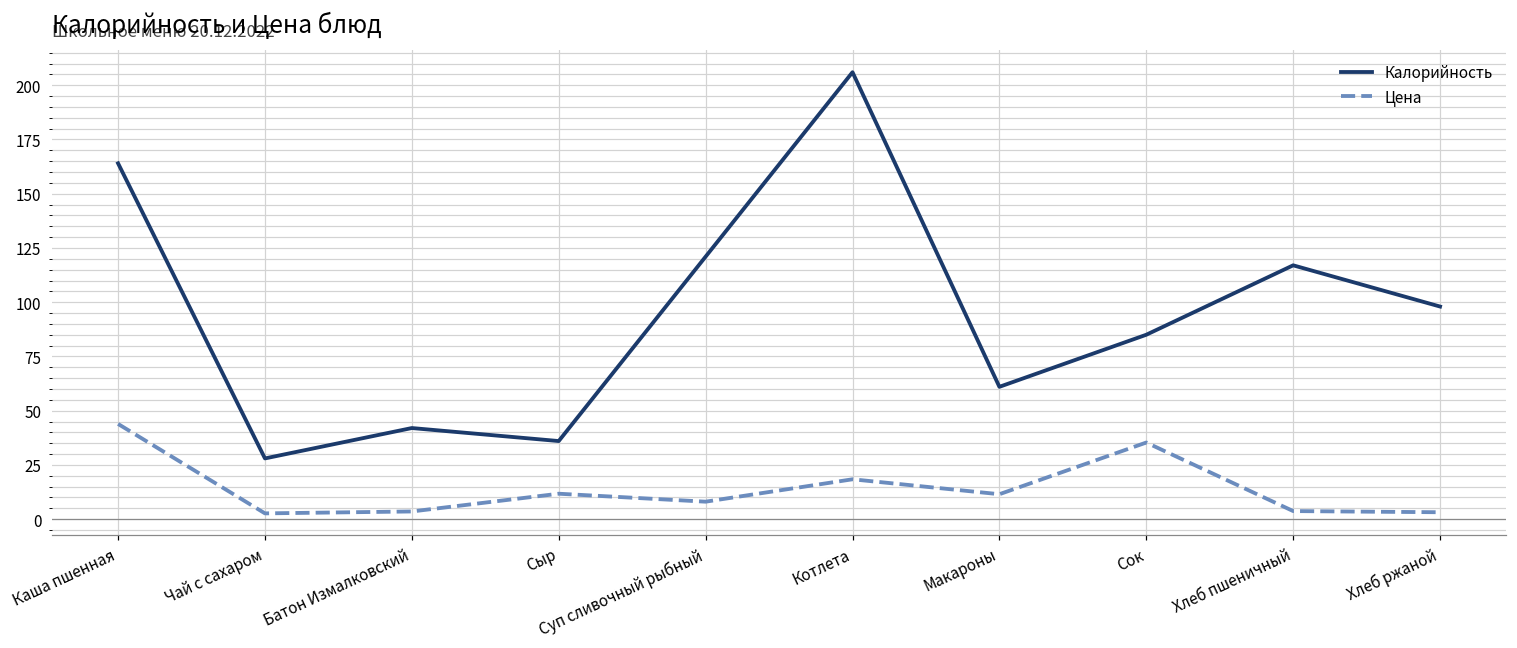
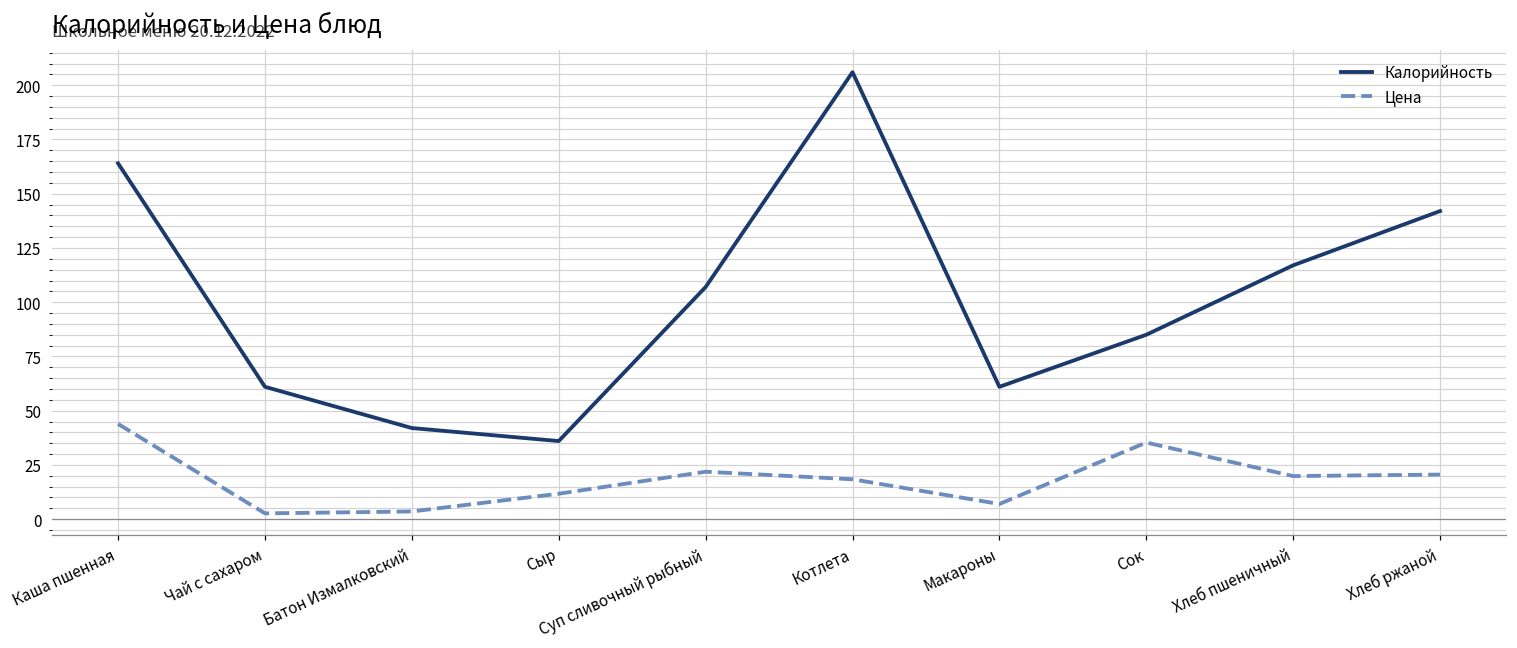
  {
    "Калорийность": {
      "Каша пшенная": 164,
-     "Чай с сахаром": 28,
+     "Чай с сахаром": 61,
      "Батон Измалковский": 42,
      "Сыр": 36,
-     "Суп сливочный рыбный": 121,
+     "Суп сливочный рыбный": 107,
      "Котлета": 206,
      "Макароны": 61,
      "Сок": 85,
      "Хлеб пшеничный": 117,
-     "Хлеб ржаной": 98
+     "Хлеб ржаной": 142
    },
    "Цена": {
      "Каша пшенная": 44,
      "Чай с сахаром": 3,
      "Батон Измалковский": 4,
      "Сыр": 12,
-     "Суп сливочный рыбный": 8,
+     "Суп сливочный рыбный": 22,
      "Котлета": 18,
-     "Макароны": 12,
+     "Макароны": 7,
      "Сок": 35,
-     "Хлеб пшеничный": 4,
-     "Хлеб ржаной": 3
+     "Хлеб пшеничный": 20,
+     "Хлеб ржаной": 21
    }
  }
